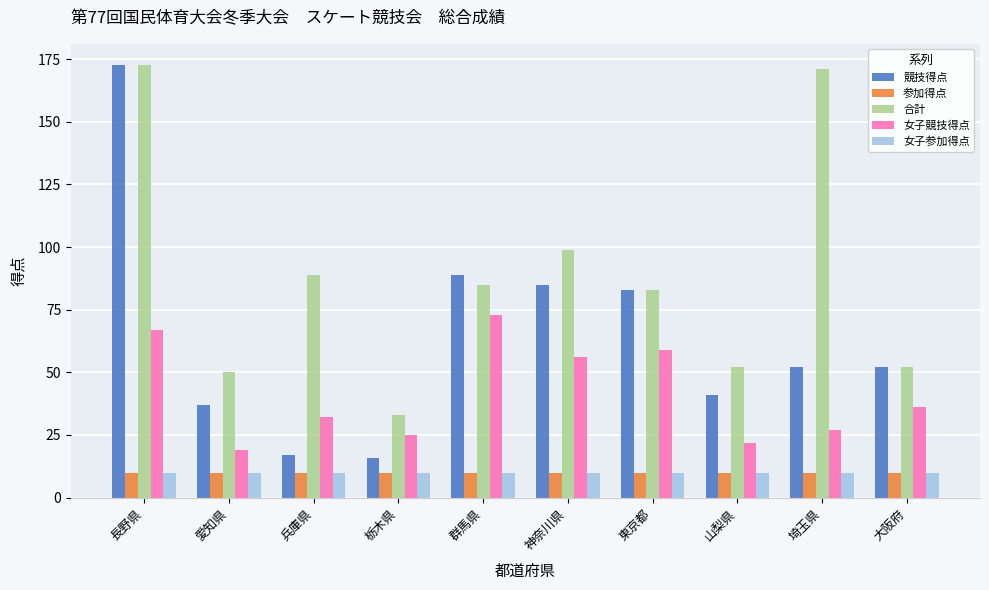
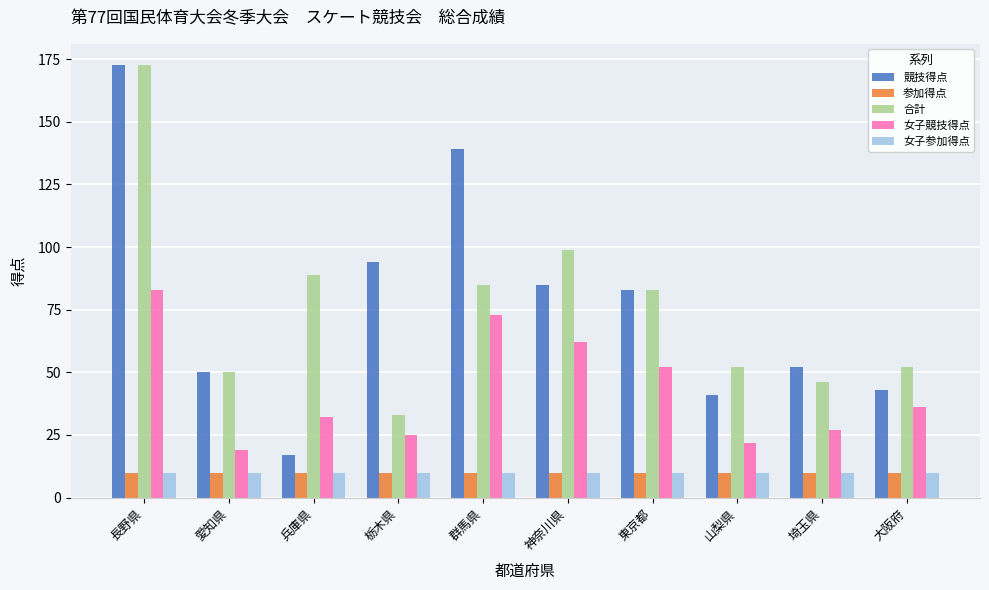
  {
    "競技得点": {
      "長野県": 173,
-     "愛知県": 37,
+     "愛知県": 50,
      "兵庫県": 17,
-     "栃木県": 16,
-     "群馬県": 89,
+     "栃木県": 94,
+     "群馬県": 139,
      "神奈川県": 85,
      "東京都": 83,
      "山梨県": 41,
      "埼玉県": 52,
-     "大阪府": 52
+     "大阪府": 43
    },
    "参加得点": {
      "長野県": 10,
      "愛知県": 10,
      "兵庫県": 10,
      "栃木県": 10,
      "群馬県": 10,
      "神奈川県": 10,
      "東京都": 10,
      "山梨県": 10,
      "埼玉県": 10,
      "大阪府": 10
    },
    "合計": {
      "長野県": 173,
      "愛知県": 50,
      "兵庫県": 89,
      "栃木県": 33,
      "群馬県": 85,
      "神奈川県": 99,
      "東京都": 83,
      "山梨県": 52,
-     "埼玉県": 171,
+     "埼玉県": 46,
      "大阪府": 52
    },
    "女子競技得点": {
-     "長野県": 67,
+     "長野県": 83,
      "愛知県": 19,
      "兵庫県": 32,
      "栃木県": 25,
      "群馬県": 73,
-     "神奈川県": 56,
-     "東京都": 59,
+     "神奈川県": 62,
+     "東京都": 52,
      "山梨県": 22,
      "埼玉県": 27,
      "大阪府": 36
    },
    "女子参加得点": {
      "長野県": 10,
      "愛知県": 10,
      "兵庫県": 10,
      "栃木県": 10,
      "群馬県": 10,
      "神奈川県": 10,
      "東京都": 10,
      "山梨県": 10,
      "埼玉県": 10,
      "大阪府": 10
    }
  }
